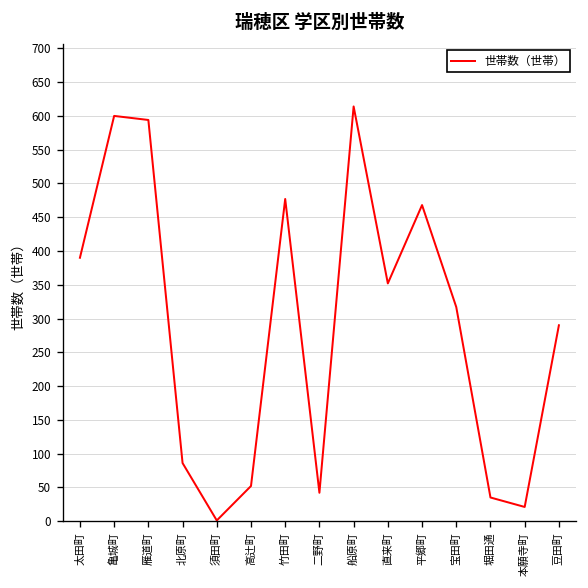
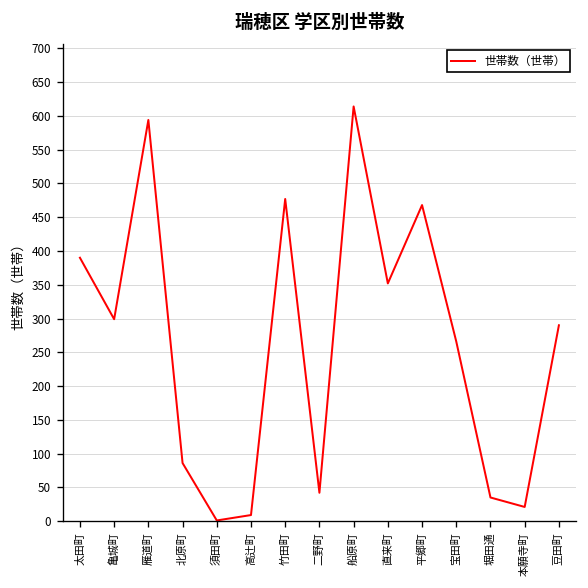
  {
    "太田町": 390,
-   "亀城町": 600,
+   "亀城町": 300,
    "雁道町": 590,
    "北原町": 90,
    "須田町": 0,
-   "高辻町": 50,
+   "高辻町": 10,
    "竹田町": 480,
    "二野町": 40,
    "船原町": 610,
    "直来町": 350,
    "平郷町": 470,
-   "宝田町": 320,
+   "宝田町": 270,
    "堀田通": 40,
    "本願寺町": 20,
    "豆田町": 290
  }
